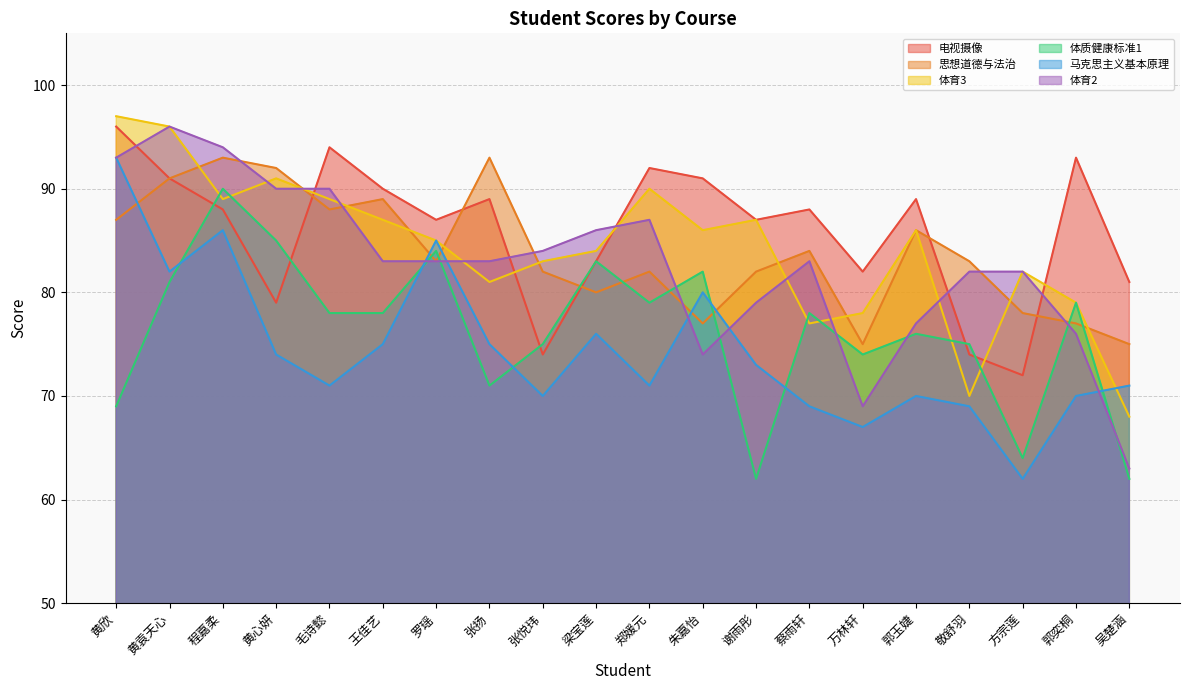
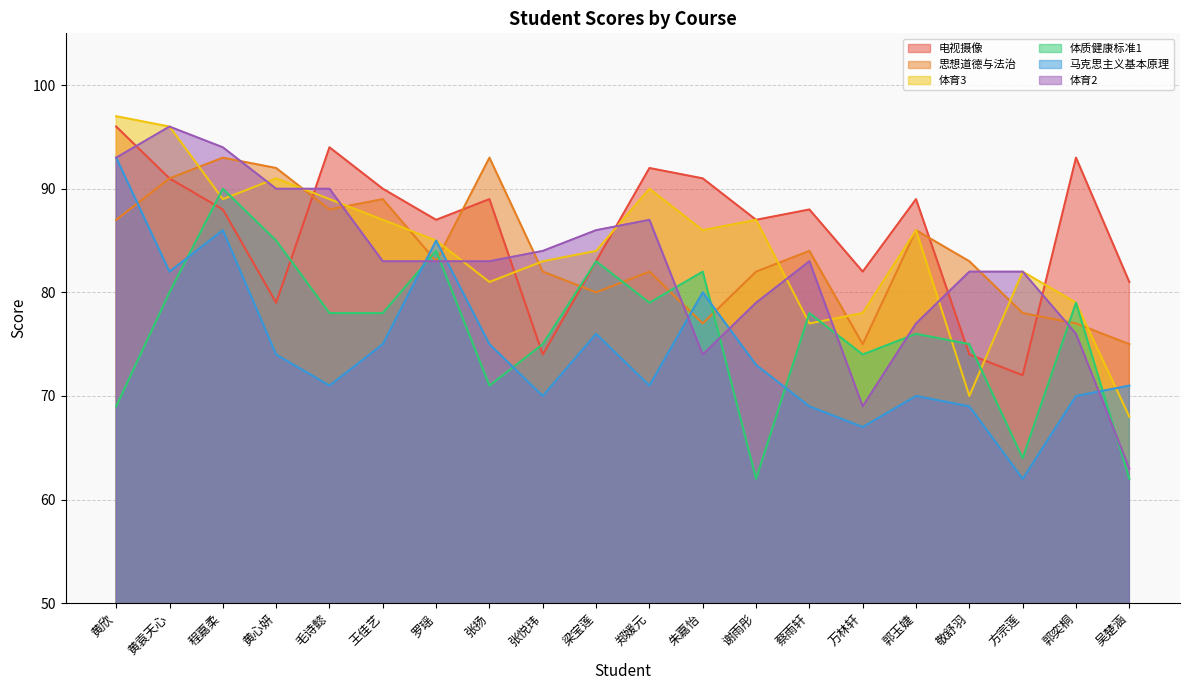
  {
    "体质健康标准1": {
      "黄欣": 69,
-     "黄袁天心": 81,
+     "黄袁天心": 80,
      "程嘉柔": 90,
      "黄心妍": 85,
      "毛诗懿": 78,
      "王佳艺": 78,
      "罗瑶": 84,
      "张扬": 71,
      "张悦玮": 75,
      "郑媛元": 79,
      "朱嘉怡": 82,
      "谢雨彤": 62,
      "蔡雨轩": 78,
      "万林轩": 74,
      "郭玉婕": 76,
      "敬舒羽": 75,
      "方宗莲": 64,
      "吴楚涵": 62
    },
    "马克思主义基本原理": {
      "黄袁天心": 82,
      "程嘉柔": 86,
      "黄心妍": 74,
      "毛诗懿": 71,
      "王佳艺": 75,
      "张扬": 75,
      "张悦玮": 70,
      "梁宝莲": 76,
      "郑媛元": 71,
      "朱嘉怡": 80,
      "谢雨彤": 73,
      "蔡雨轩": 69,
      "万林轩": 67,
      "郭玉婕": 70,
      "敬舒羽": 69,
      "方宗莲": 62,
      "郭奕桐": 70,
      "吴楚涵": 71
    },
    "体育2": {
      "程嘉柔": 94,
      "黄心妍": 90,
      "毛诗懿": 90,
      "王佳艺": 83,
      "张扬": 83,
      "张悦玮": 84,
      "梁宝莲": 86,
      "郑媛元": 87,
      "朱嘉怡": 74,
      "谢雨彤": 79,
      "蔡雨轩": 83,
      "万林轩": 69,
      "郭玉婕": 77,
      "敬舒羽": 82,
      "郭奕桐": 76,
      "吴楚涵": 63
    }
  }
